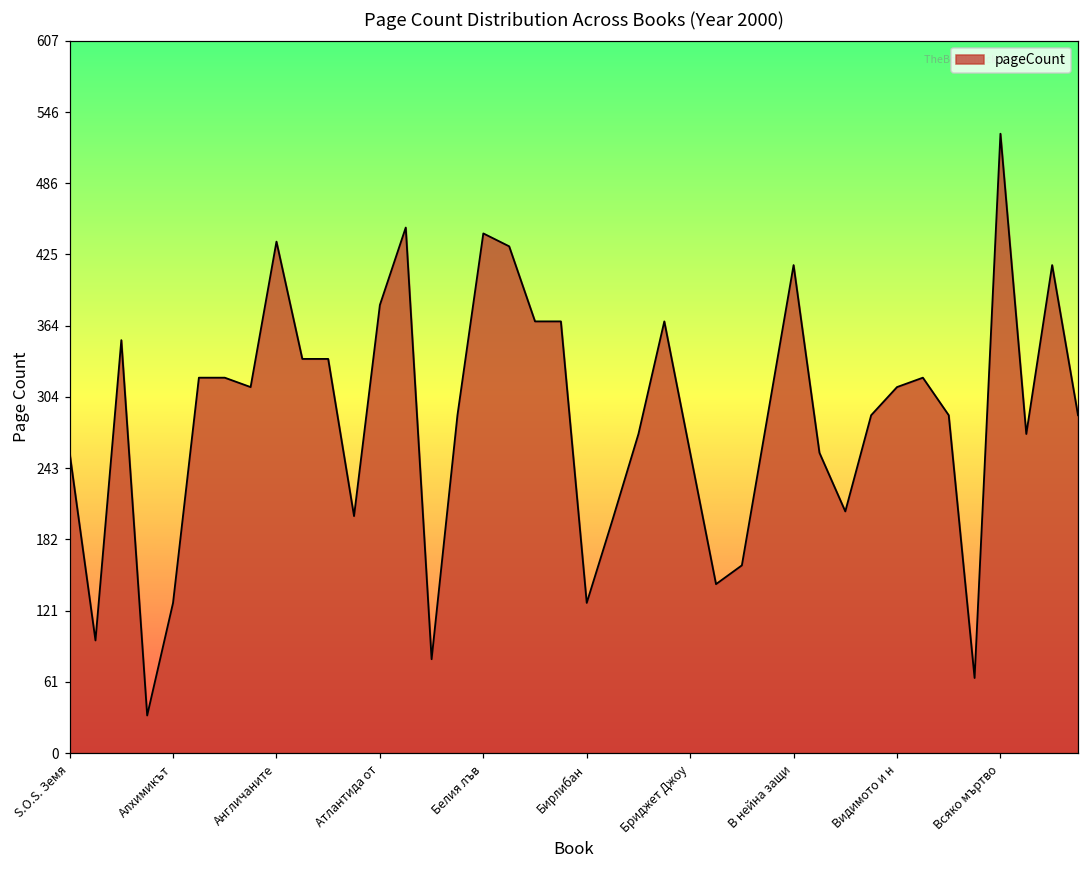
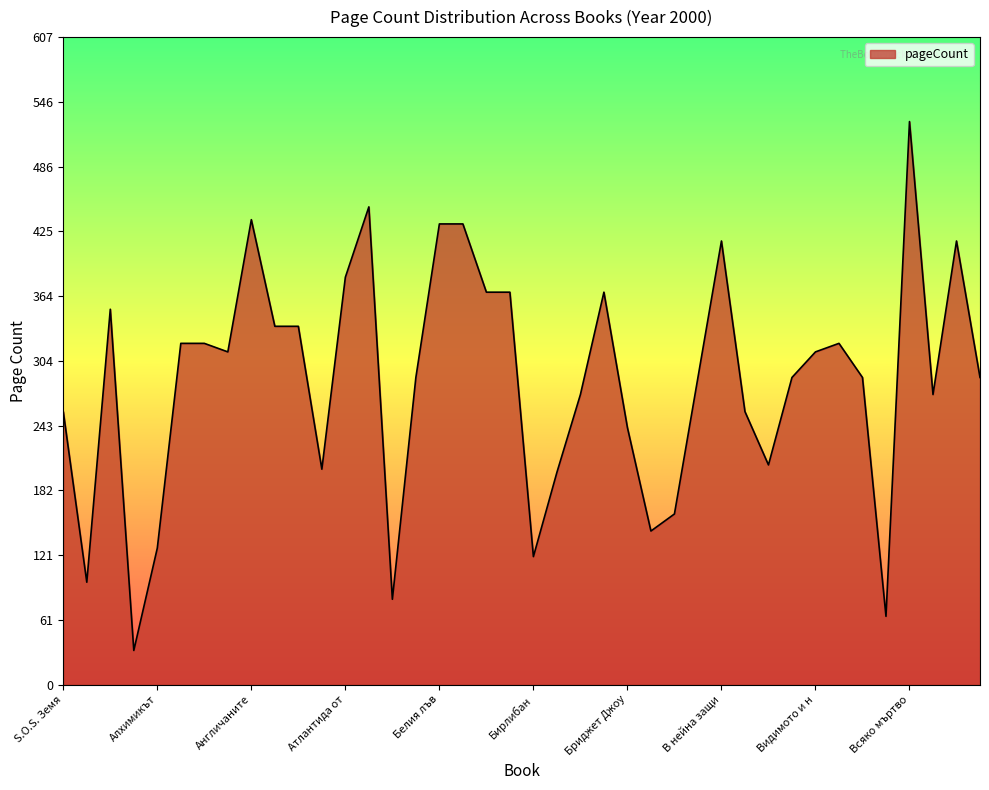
  {
    "S.O.S. Земя": 256,
    "Алхимикът": 128,
    "Англичаните": 436,
    "Атлантида от": 382,
-   "Белия лъв": 443,
-   "Бирлибан": 128,
-   "Бриджет Джоу": 256,
+   "Белия лъв": 432,
+   "Бирлибан": 120,
+   "Бриджет Джоу": 241,
    "В нейна защи": 416,
    "Видимото и н": 312,
    "Всяко мъртво": 528
  }
